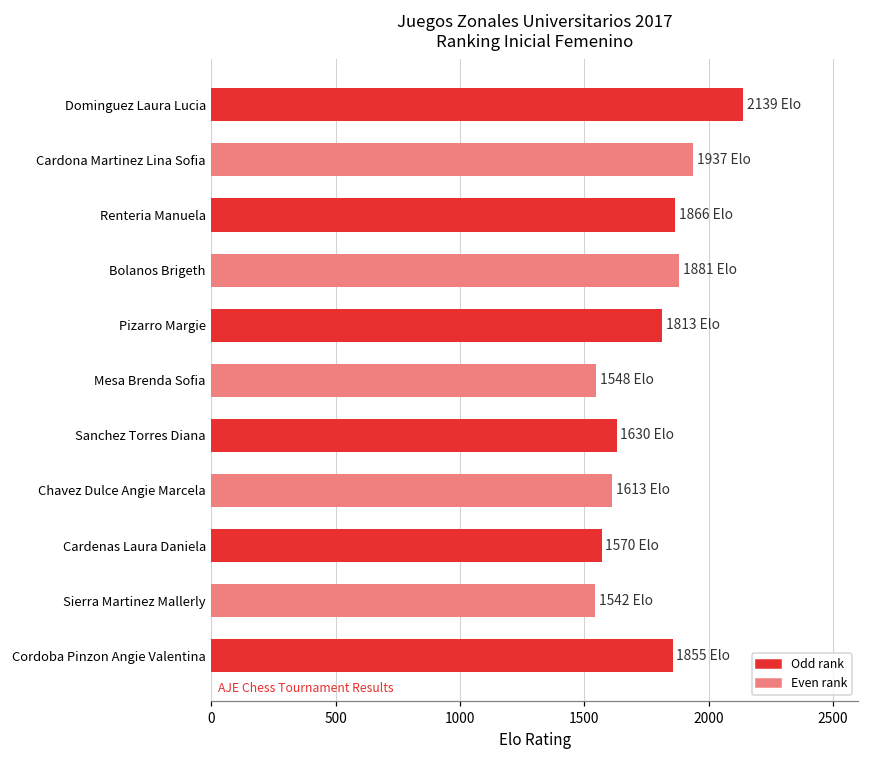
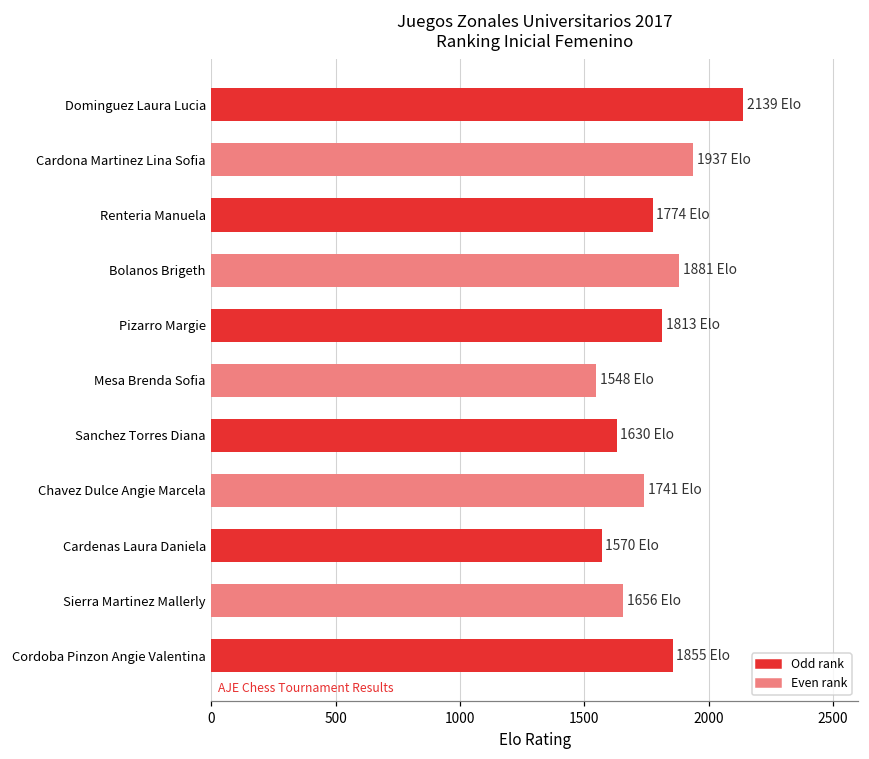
  {
    "Dominguez Laura Lucia": 2139,
    "Cardona Martinez Lina Sofia": 1937,
-   "Renteria Manuela": 1866,
+   "Renteria Manuela": 1774,
    "Bolanos Brigeth": 1881,
    "Pizarro Margie": 1813,
    "Mesa Brenda Sofia": 1548,
    "Sanchez Torres Diana": 1630,
-   "Chavez Dulce Angie Marcela": 1613,
+   "Chavez Dulce Angie Marcela": 1741,
    "Cardenas Laura Daniela": 1570,
-   "Sierra Martinez Mallerly": 1542,
+   "Sierra Martinez Mallerly": 1656,
    "Cordoba Pinzon Angie Valentina": 1855
  }
